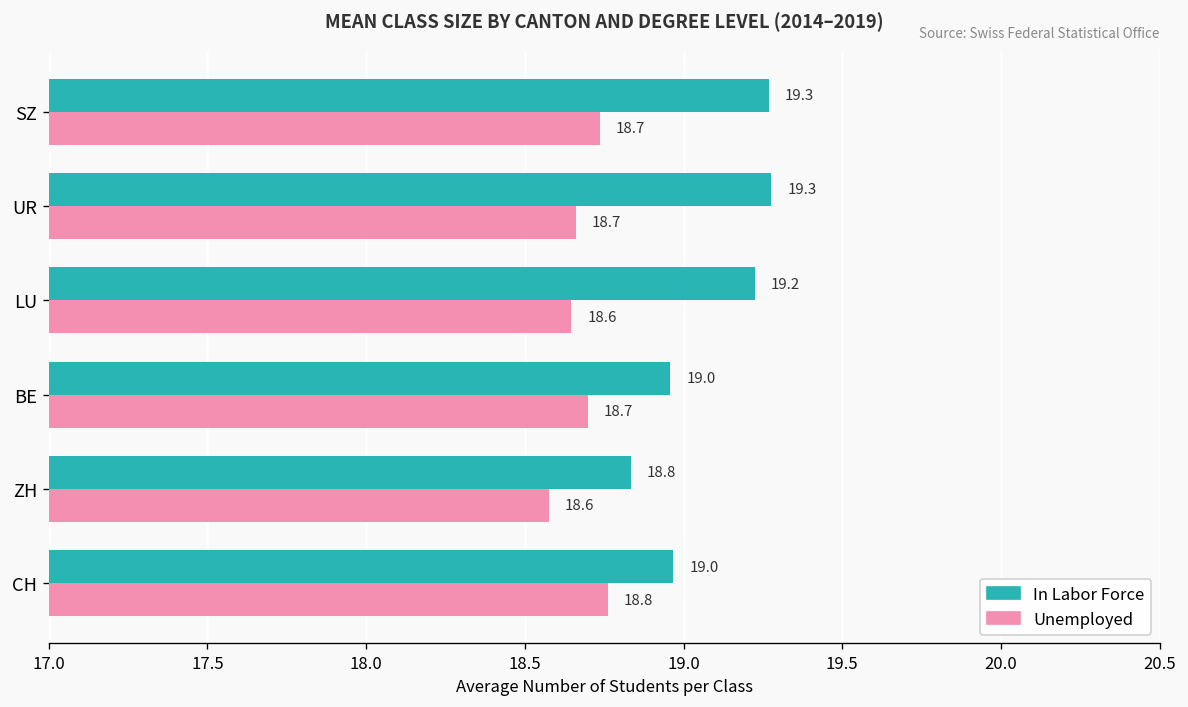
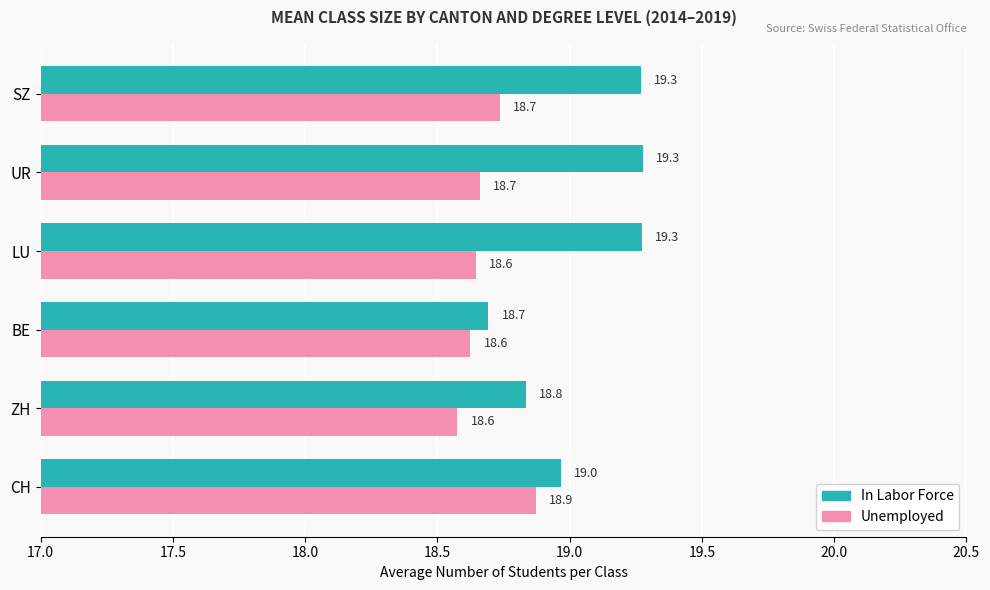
  {
    "In Labor Force": {
      "SZ": 19.3,
      "UR": 19.3,
-     "LU": 19.2,
-     "BE": 19.0,
+     "LU": 19.3,
+     "BE": 18.7,
      "ZH": 18.8,
      "CH": 19.0
    },
    "Unemployed": {
      "SZ": 18.7,
      "UR": 18.7,
      "LU": 18.6,
-     "BE": 18.7,
+     "BE": 18.6,
      "ZH": 18.6,
-     "CH": 18.8
+     "CH": 18.9
    }
  }
